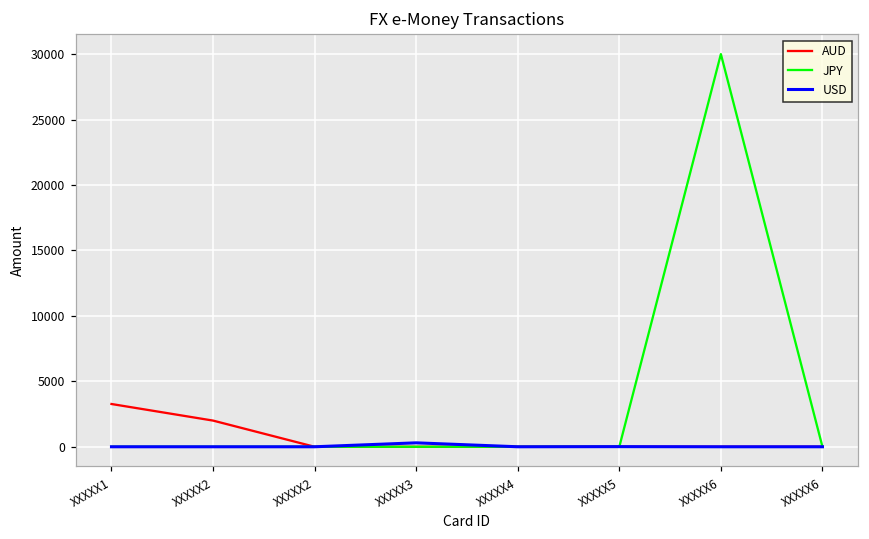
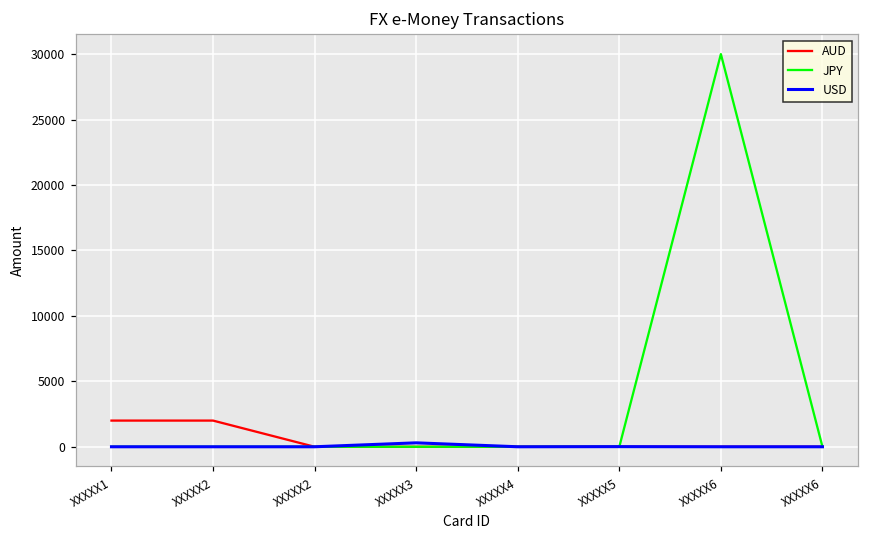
  {
    "AUD": {
-     "XXXXX1": 3300
+     "XXXXX1": 2000
    },
    "USD": {
      "XXXXX3": 300
    }
  }
